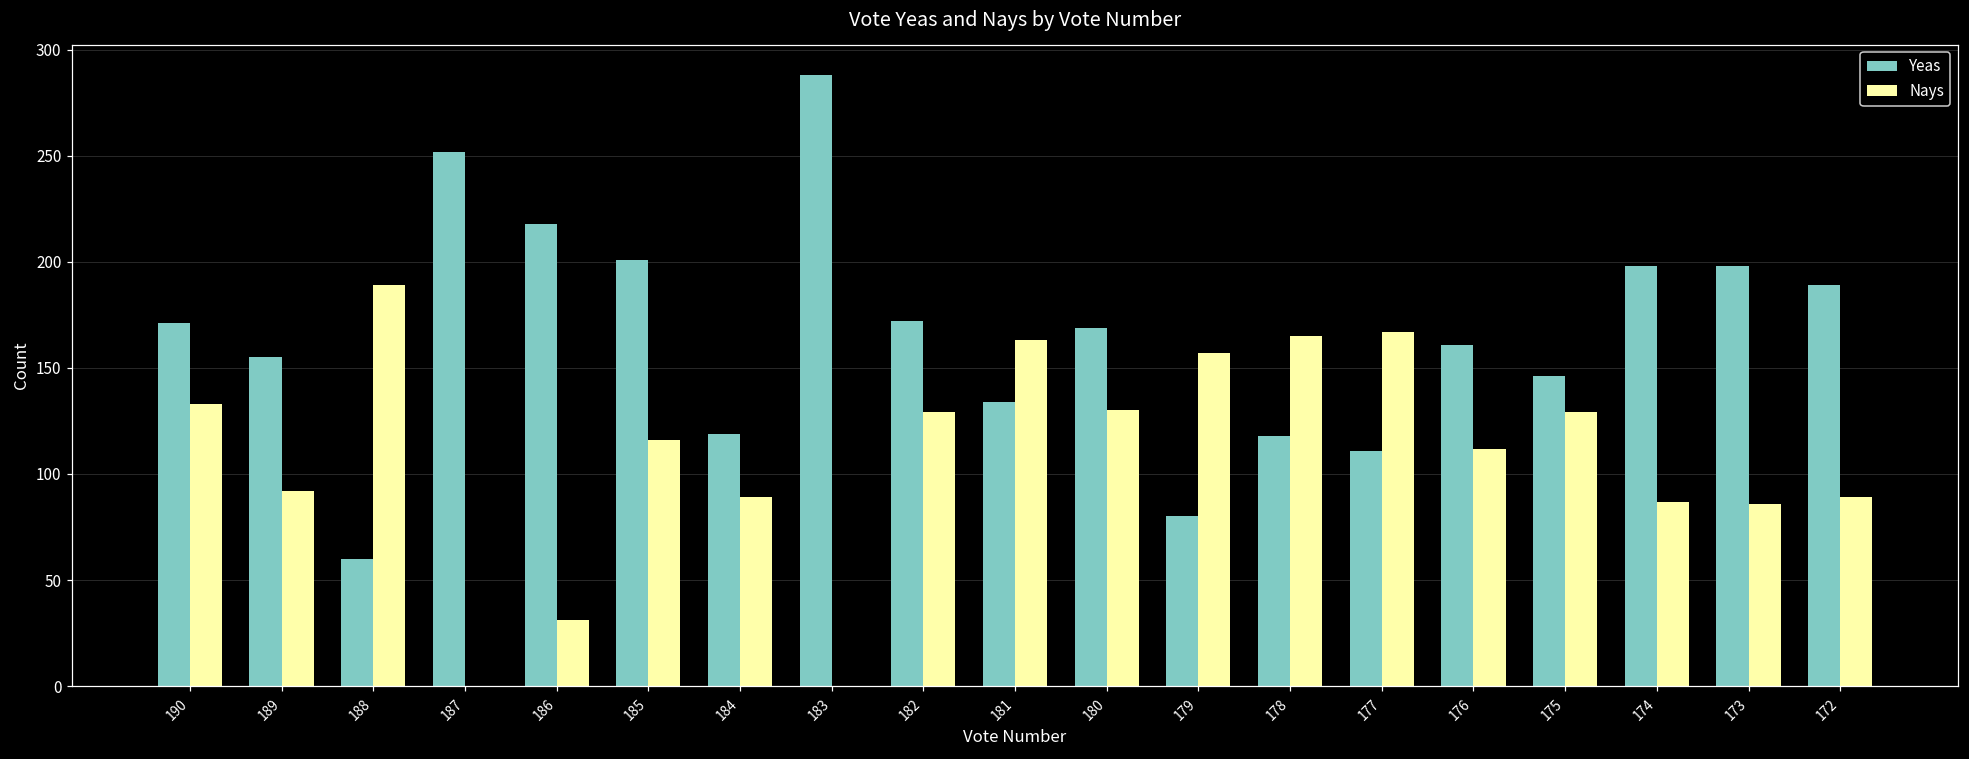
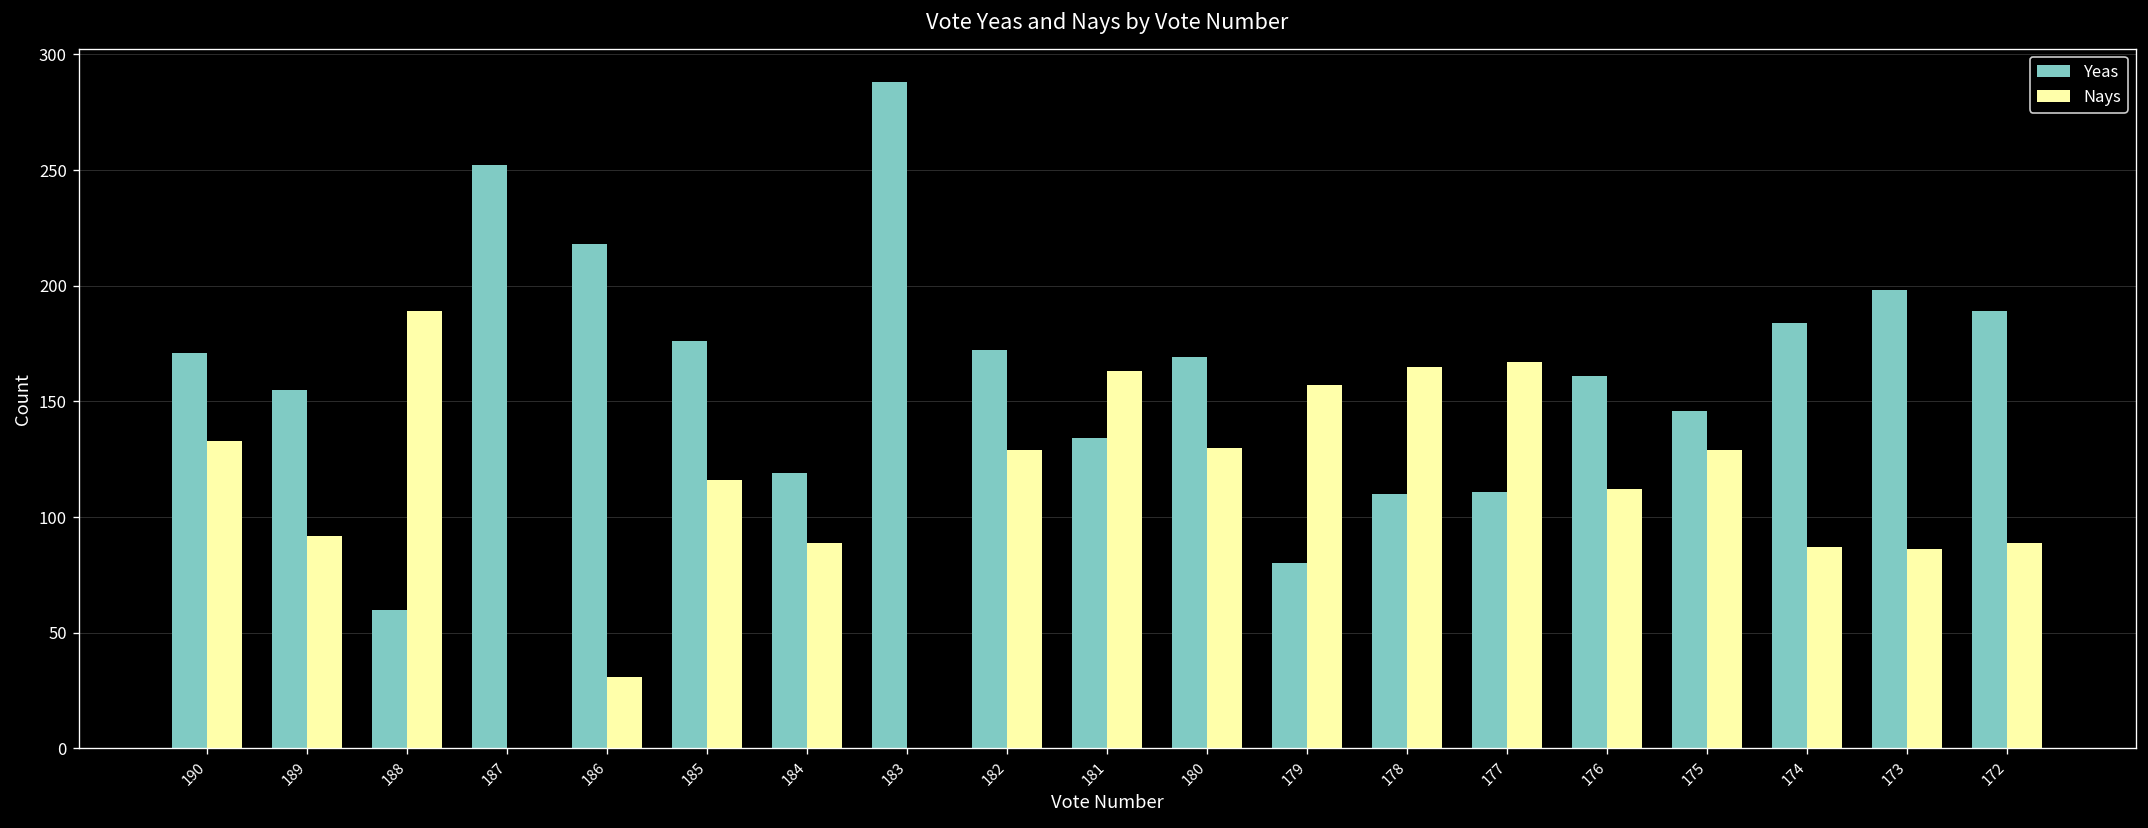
  {
    "Yeas": {
      "190": 171,
      "189": 155,
      "188": 60,
      "187": 252,
      "186": 218,
-     "185": 201,
+     "185": 176,
      "184": 119,
      "183": 288,
      "182": 172,
      "181": 134,
      "180": 169,
      "179": 80,
-     "178": 118,
+     "178": 110,
      "177": 111,
      "176": 161,
      "175": 146,
-     "174": 198,
+     "174": 184,
      "173": 198,
      "172": 189
    },
    "Nays": {
      "190": 133,
      "189": 92,
      "188": 189,
      "187": 0,
      "186": 31,
      "185": 116,
      "184": 89,
      "183": 0,
      "182": 129,
      "181": 163,
      "180": 130,
      "179": 157,
      "178": 165,
      "177": 167,
      "176": 112,
      "175": 129,
      "174": 87,
      "173": 86,
      "172": 89
    }
  }
